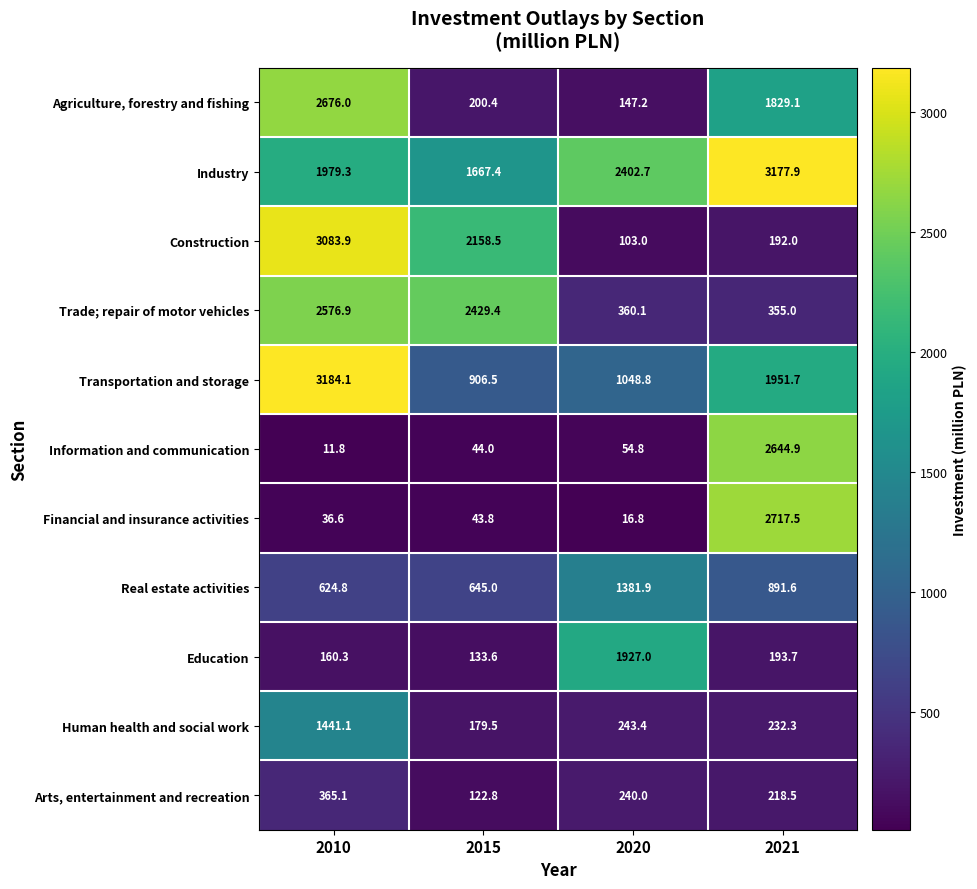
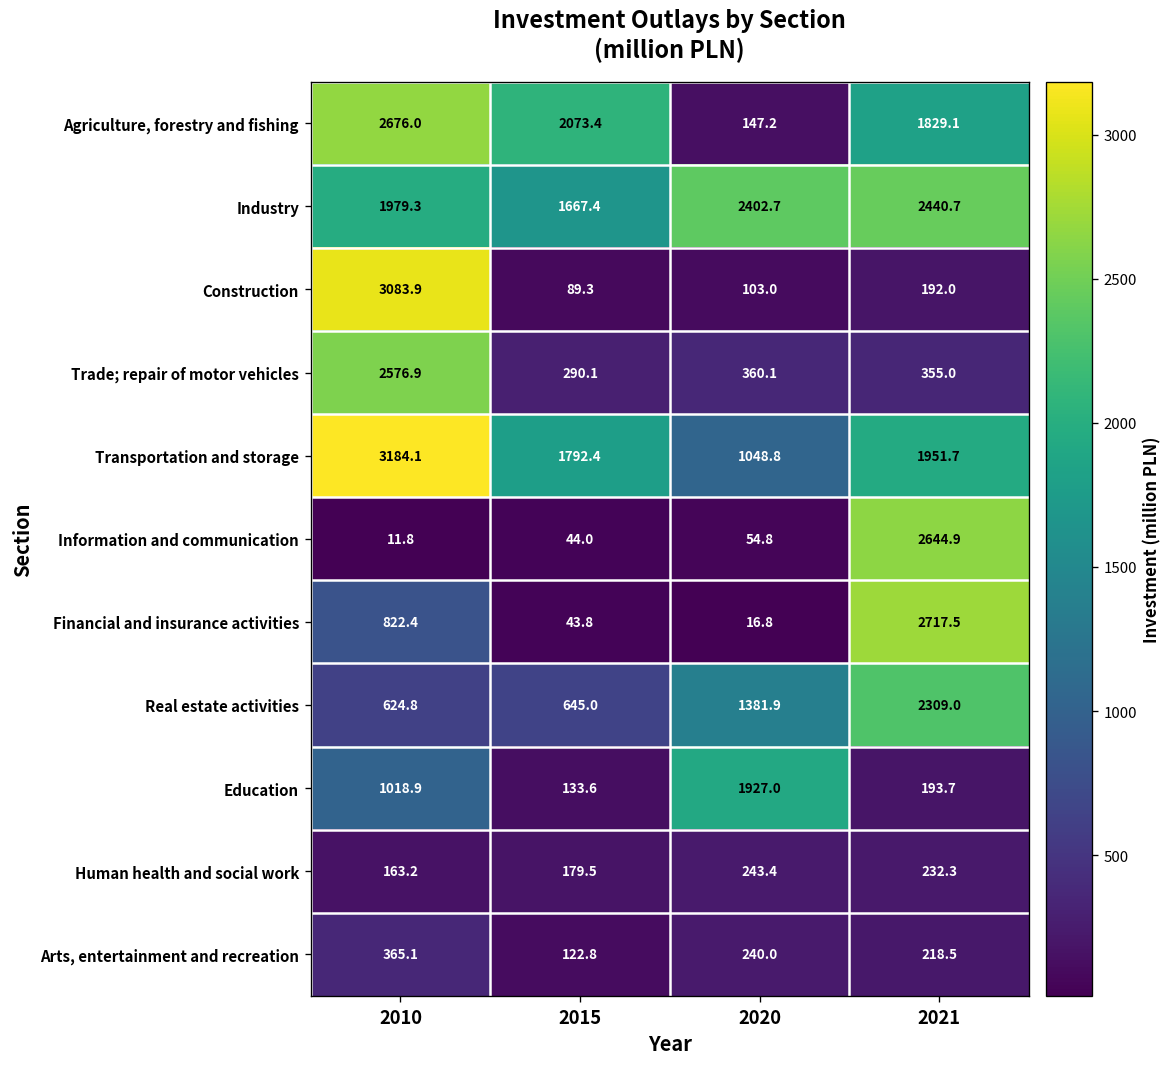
  {
    "Agriculture, forestry and fishing": {
      "2010": 2676.0,
-     "2015": 200.4,
+     "2015": 2073.4,
      "2020": 147.2,
      "2021": 1829.1
    },
    "Industry": {
      "2010": 1979.3,
      "2015": 1667.4,
      "2020": 2402.7,
-     "2021": 3177.9
+     "2021": 2440.7
    },
    "Construction": {
      "2010": 3083.9,
-     "2015": 2158.5,
+     "2015": 89.3,
      "2020": 103.0,
      "2021": 192.0
    },
    "Trade; repair of motor vehicles": {
      "2010": 2576.9,
-     "2015": 2429.4,
+     "2015": 290.1,
      "2020": 360.1,
      "2021": 355.0
    },
    "Transportation and storage": {
      "2010": 3184.1,
-     "2015": 906.5,
+     "2015": 1792.4,
      "2020": 1048.8,
      "2021": 1951.7
    },
    "Information and communication": {
      "2010": 11.8,
      "2015": 44.0,
      "2020": 54.8,
      "2021": 2644.9
    },
    "Financial and insurance activities": {
-     "2010": 36.6,
+     "2010": 822.4,
      "2015": 43.8,
      "2020": 16.8,
      "2021": 2717.5
    },
    "Real estate activities": {
      "2010": 624.8,
      "2015": 645.0,
      "2020": 1381.9,
-     "2021": 891.6
+     "2021": 2309.0
    },
    "Education": {
-     "2010": 160.3,
+     "2010": 1018.9,
      "2015": 133.6,
      "2020": 1927.0,
      "2021": 193.7
    },
    "Human health and social work": {
-     "2010": 1441.1,
+     "2010": 163.2,
      "2015": 179.5,
      "2020": 243.4,
      "2021": 232.3
    },
    "Arts, entertainment and recreation": {
      "2010": 365.1,
      "2015": 122.8,
      "2020": 240.0,
      "2021": 218.5
    }
  }
